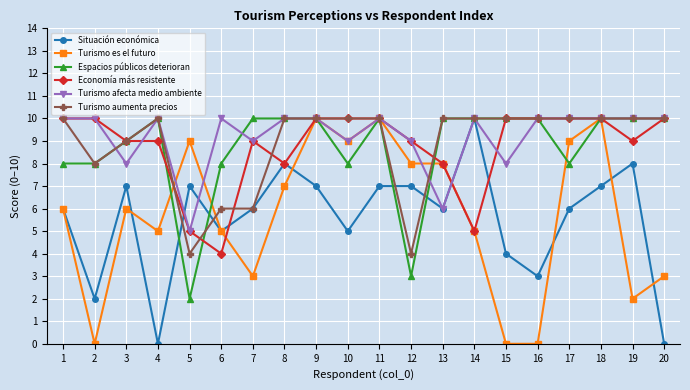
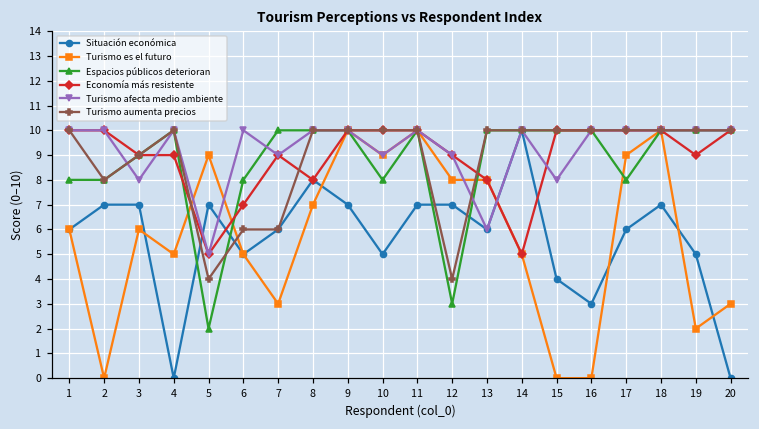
  {
    "Situación económica": {
-     "2": 2,
+     "2": 7,
      "3": 7,
      "4": 0,
      "5": 7,
      "9": 7,
      "10": 5,
      "11": 7,
      "12": 7,
      "15": 4,
      "16": 3,
      "17": 6,
      "18": 7,
-     "19": 8,
+     "19": 5,
      "20": 0
    },
    "Turismo es el futuro": {
      "2": 0,
      "3": 6,
      "4": 5,
      "5": 9,
      "7": 3,
      "8": 7,
      "12": 8,
      "15": 0,
      "16": 0,
      "17": 9,
      "19": 2,
      "20": 3
    },
    "Espacios públicos deterioran": {
      "1": 8,
      "5": 2,
      "6": 8,
      "7": 10,
      "10": 8,
      "12": 3,
      "17": 8
    },
    "Economía más resistente": {
      "4": 9,
-     "6": 4,
+     "6": 7,
      "19": 9
    },
    "Turismo afecta medio ambiente": {
      "3": 8,
      "6": 10,
      "15": 8
    },
    "Turismo aumenta precios": {
      "5": 4,
      "6": 6,
      "12": 4
    }
  }
